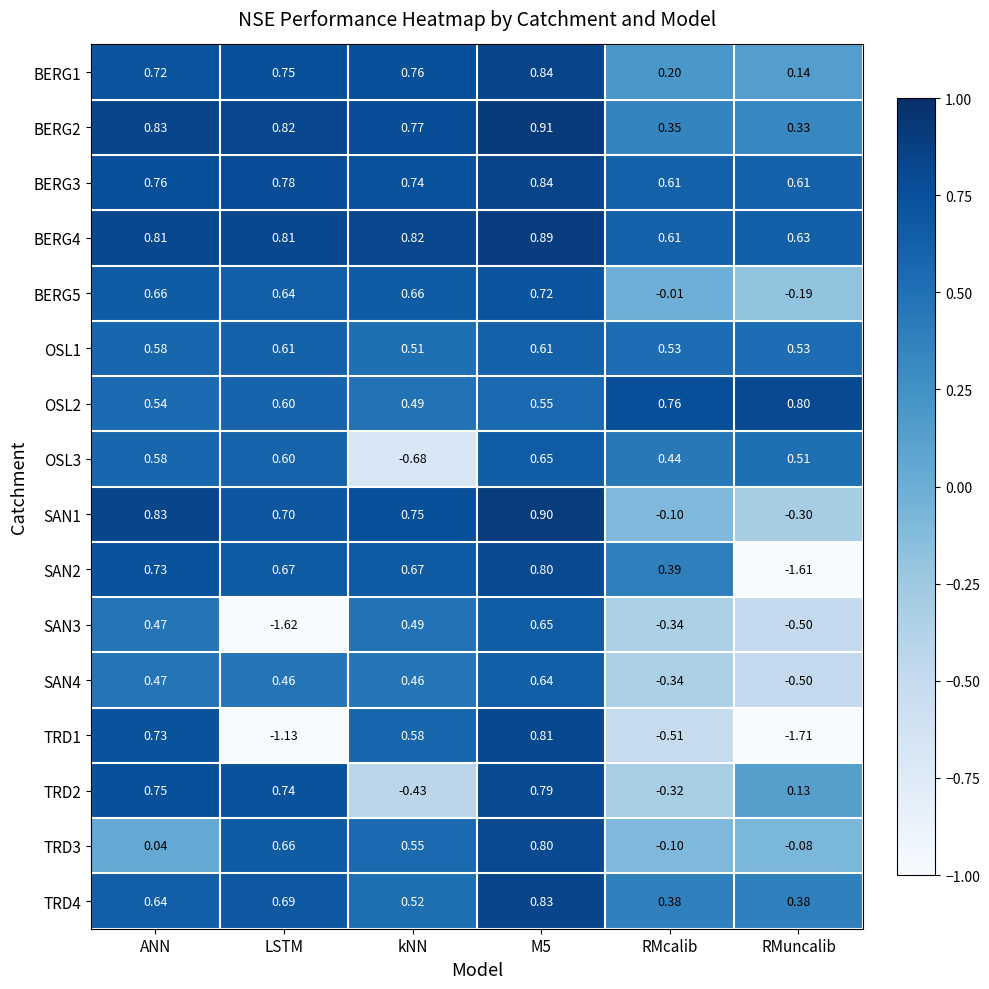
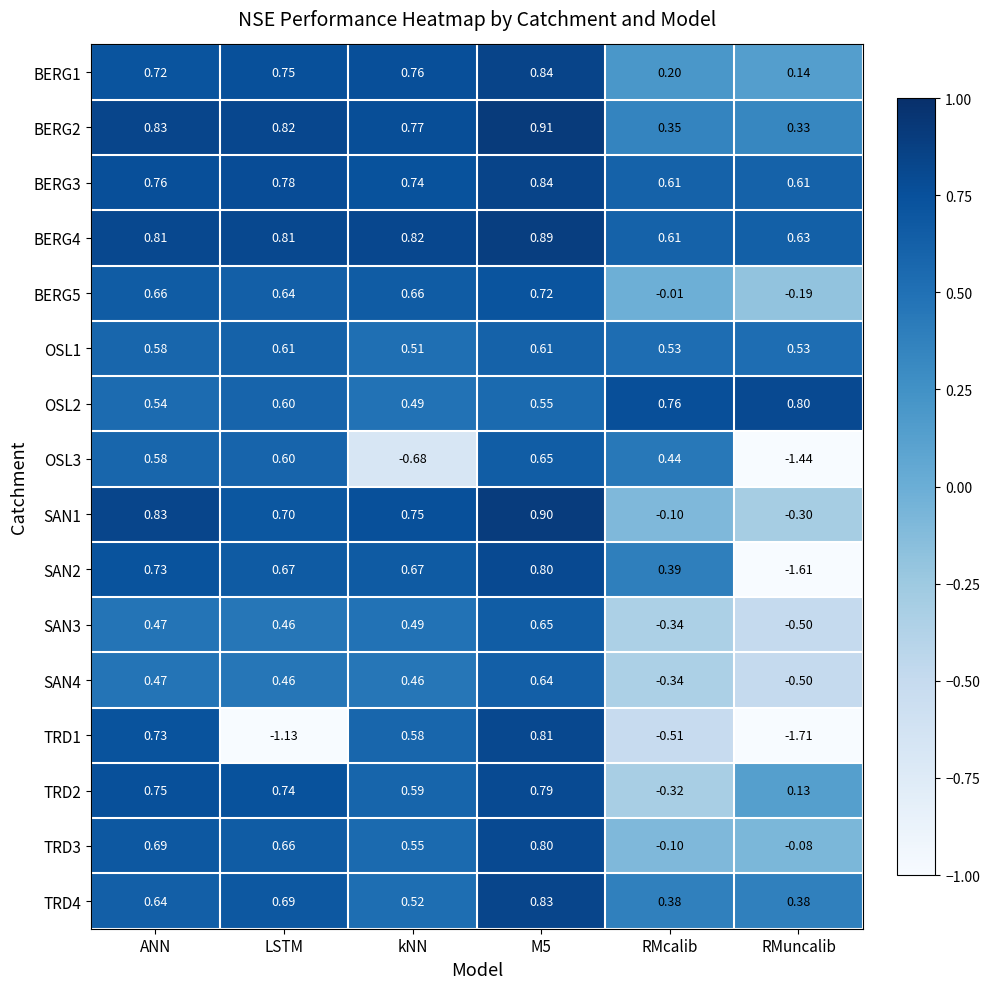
  {
    "BERG1": {
      "ANN": 0.72,
      "LSTM": 0.75,
      "kNN": 0.76,
      "M5": 0.84,
      "RMcalib": 0.20,
      "RMuncalib": 0.14
    },
    "BERG2": {
      "ANN": 0.83,
      "LSTM": 0.82,
      "kNN": 0.77,
      "M5": 0.91,
      "RMcalib": 0.35,
      "RMuncalib": 0.33
    },
    "BERG3": {
      "ANN": 0.76,
      "LSTM": 0.78,
      "kNN": 0.74,
      "M5": 0.84,
      "RMcalib": 0.61,
      "RMuncalib": 0.61
    },
    "BERG4": {
      "ANN": 0.81,
      "LSTM": 0.81,
      "kNN": 0.82,
      "M5": 0.89,
      "RMcalib": 0.61,
      "RMuncalib": 0.63
    },
    "BERG5": {
      "ANN": 0.66,
      "LSTM": 0.64,
      "kNN": 0.66,
      "M5": 0.72,
      "RMcalib": -0.01,
      "RMuncalib": -0.19
    },
    "OSL1": {
      "ANN": 0.58,
      "LSTM": 0.61,
      "kNN": 0.51,
      "M5": 0.61,
      "RMcalib": 0.53,
      "RMuncalib": 0.53
    },
    "OSL2": {
      "ANN": 0.54,
      "LSTM": 0.60,
      "kNN": 0.49,
      "M5": 0.55,
      "RMcalib": 0.76,
      "RMuncalib": 0.80
    },
    "OSL3": {
      "ANN": 0.58,
      "LSTM": 0.60,
      "kNN": -0.68,
      "M5": 0.65,
      "RMcalib": 0.44,
-     "RMuncalib": 0.51
+     "RMuncalib": -1.44
    },
    "SAN1": {
      "ANN": 0.83,
      "LSTM": 0.70,
      "kNN": 0.75,
      "M5": 0.90,
      "RMcalib": -0.10,
      "RMuncalib": -0.30
    },
    "SAN2": {
      "ANN": 0.73,
      "LSTM": 0.67,
      "kNN": 0.67,
      "M5": 0.80,
      "RMcalib": 0.39,
      "RMuncalib": -1.61
    },
    "SAN3": {
      "ANN": 0.47,
-     "LSTM": -1.62,
+     "LSTM": 0.46,
      "kNN": 0.49,
      "M5": 0.65,
      "RMcalib": -0.34,
      "RMuncalib": -0.50
    },
    "SAN4": {
      "ANN": 0.47,
      "LSTM": 0.46,
      "kNN": 0.46,
      "M5": 0.64,
      "RMcalib": -0.34,
      "RMuncalib": -0.50
    },
    "TRD1": {
      "ANN": 0.73,
      "LSTM": -1.13,
      "kNN": 0.58,
      "M5": 0.81,
      "RMcalib": -0.51,
      "RMuncalib": -1.71
    },
    "TRD2": {
      "ANN": 0.75,
      "LSTM": 0.74,
-     "kNN": -0.43,
+     "kNN": 0.59,
      "M5": 0.79,
      "RMcalib": -0.32,
      "RMuncalib": 0.13
    },
    "TRD3": {
-     "ANN": 0.04,
+     "ANN": 0.69,
      "LSTM": 0.66,
      "kNN": 0.55,
      "M5": 0.80,
      "RMcalib": -0.10,
      "RMuncalib": -0.08
    },
    "TRD4": {
      "ANN": 0.64,
      "LSTM": 0.69,
      "kNN": 0.52,
      "M5": 0.83,
      "RMcalib": 0.38,
      "RMuncalib": 0.38
    }
  }
